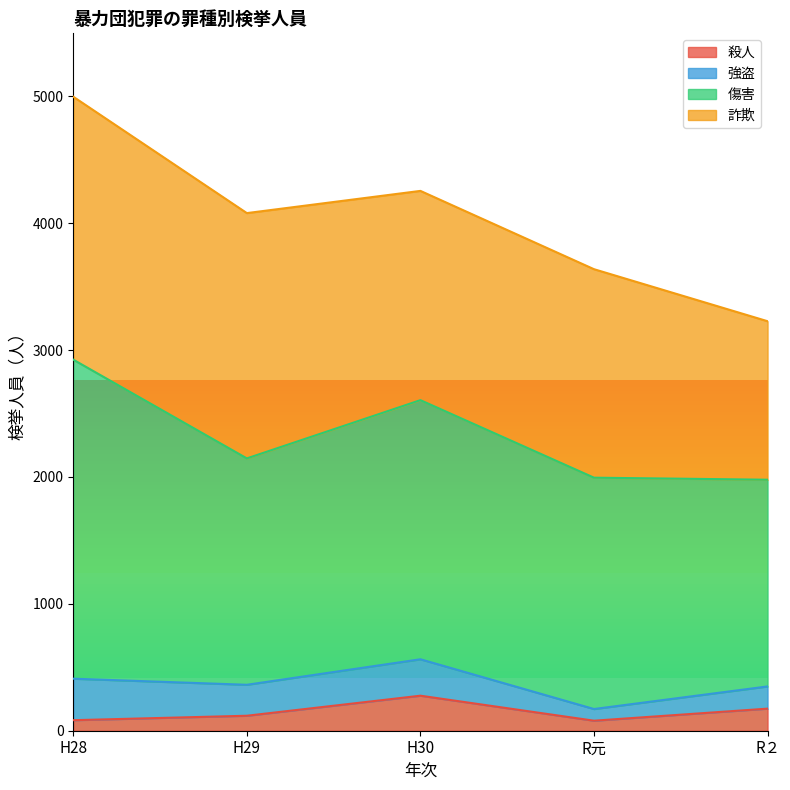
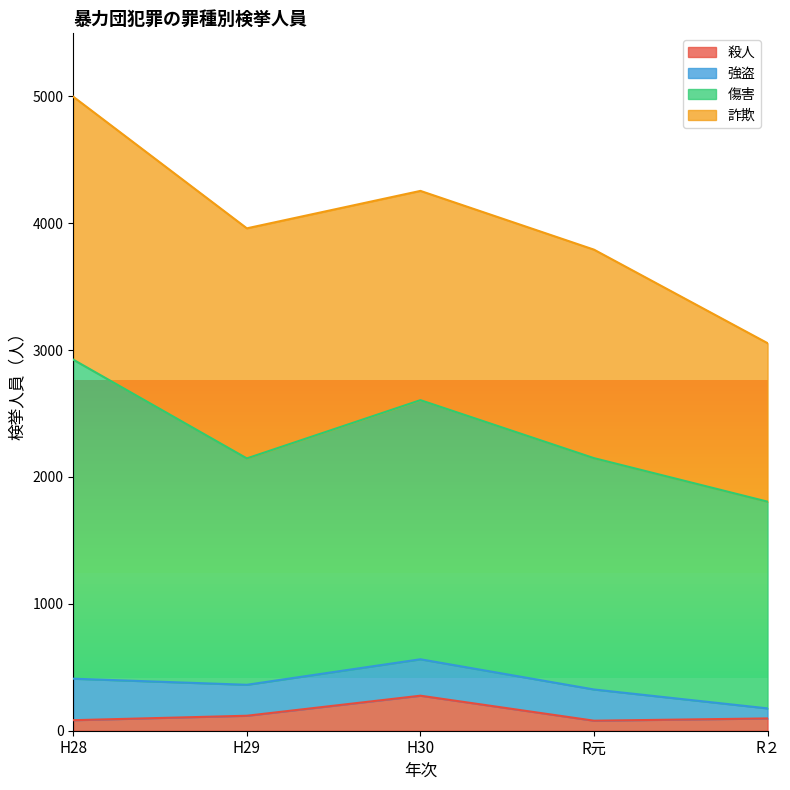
  {
    "殺人": {
      "H28": 80,
      "H29": 120,
      "H30": 280,
      "R元": 80,
-     "R２": 170
+     "R２": 100
    },
    "強盗": {
      "H28": 330,
      "H29": 240,
      "H30": 290,
-     "R元": 90,
-     "R２": 180
+     "R元": 250,
+     "R２": 80
    },
    "傷害": {
      "H28": 2510,
      "H29": 1780,
      "H30": 2040,
      "R元": 1820,
      "R２": 1630
    },
    "詐欺": {
      "H28": 2070,
-     "H29": 1930,
+     "H29": 1810,
      "H30": 1650,
      "R元": 1640,
      "R２": 1250
    }
  }
